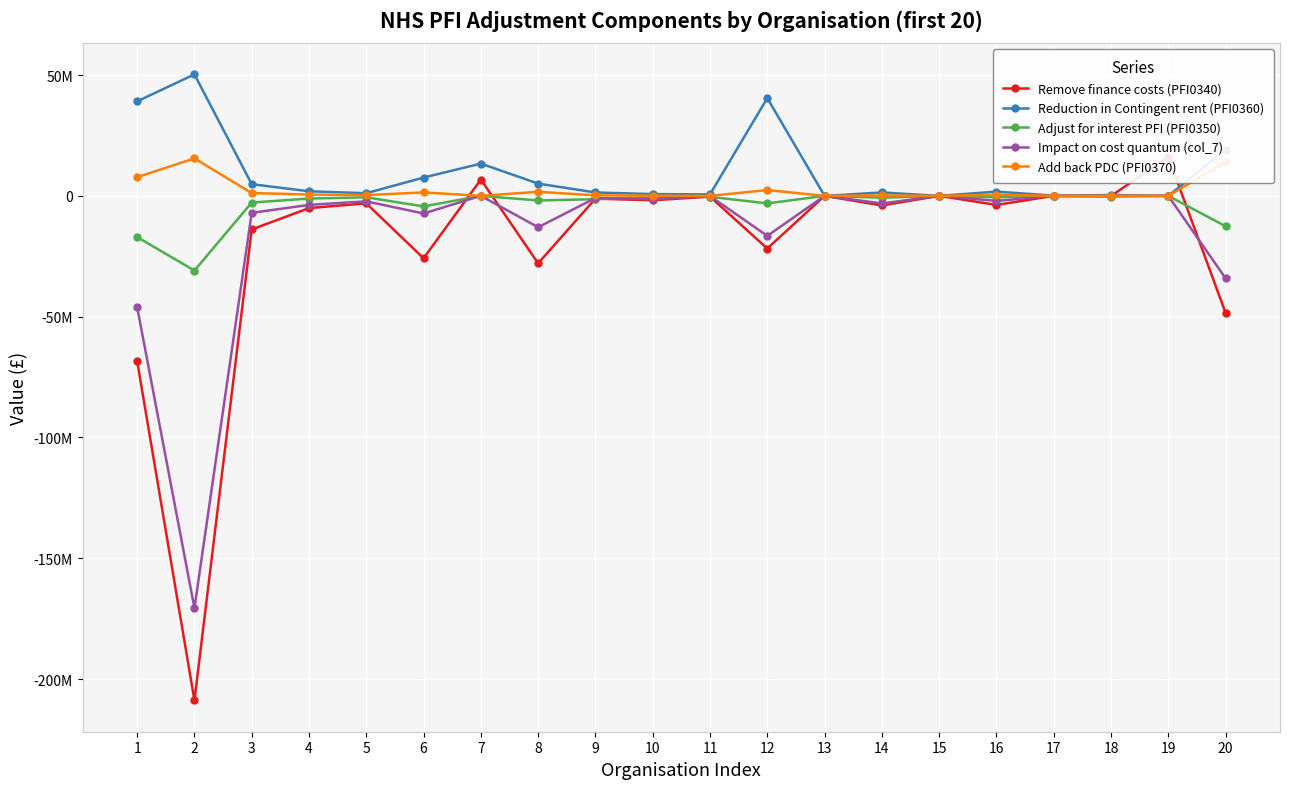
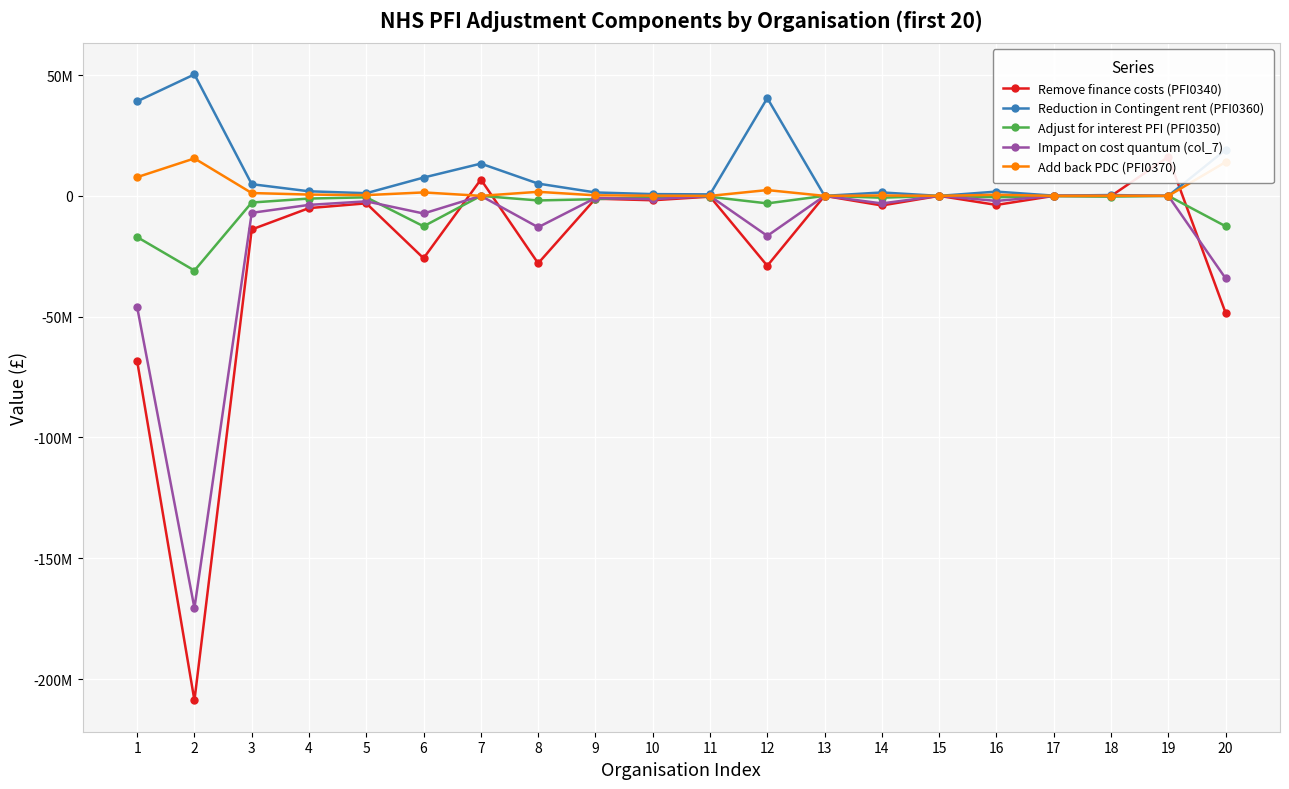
  {
    "Remove finance costs (PFI0340)": {
      "1": -68000000,
      "2": -209000000,
      "3": -14000000,
      "4": -5000000,
      "6": -26000000,
      "7": 7000000,
      "8": -28000000,
-     "12": -22000000,
+     "12": -29000000,
      "16": -4000000,
      "20": -48000000
    },
    "Reduction in Contingent rent (PFI0360)": {
      "1": 39000000,
      "2": 50000000,
      "3": 5000000,
      "4": 2000000,
      "6": 8000000,
      "7": 13000000,
      "8": 5000000,
      "9": 1000000,
      "12": 40000000,
      "14": 1000000,
      "16": 2000000
    },
    "Adjust for interest PFI (PFI0350)": {
      "1": -17000000,
      "2": -31000000,
      "3": -3000000,
      "4": -1000000,
-     "6": -4000000,
+     "6": -13000000,
      "8": -2000000,
      "12": -3000000,
      "20": -13000000
    },
    "Impact on cost quantum (col_7)": {
      "1": -46000000,
      "2": -171000000,
      "3": -7000000,
      "4": -4000000,
      "6": -7000000,
      "8": -13000000,
      "12": -17000000,
      "16": -2000000,
      "20": -34000000
    },
    "Add back PDC (PFI0370)": {
      "1": 8000000,
      "2": 16000000,
      "3": 1000000,
      "4": 1000000,
      "6": 1000000,
      "8": 2000000,
      "9": 0,
      "12": 2000000
    }
  }
